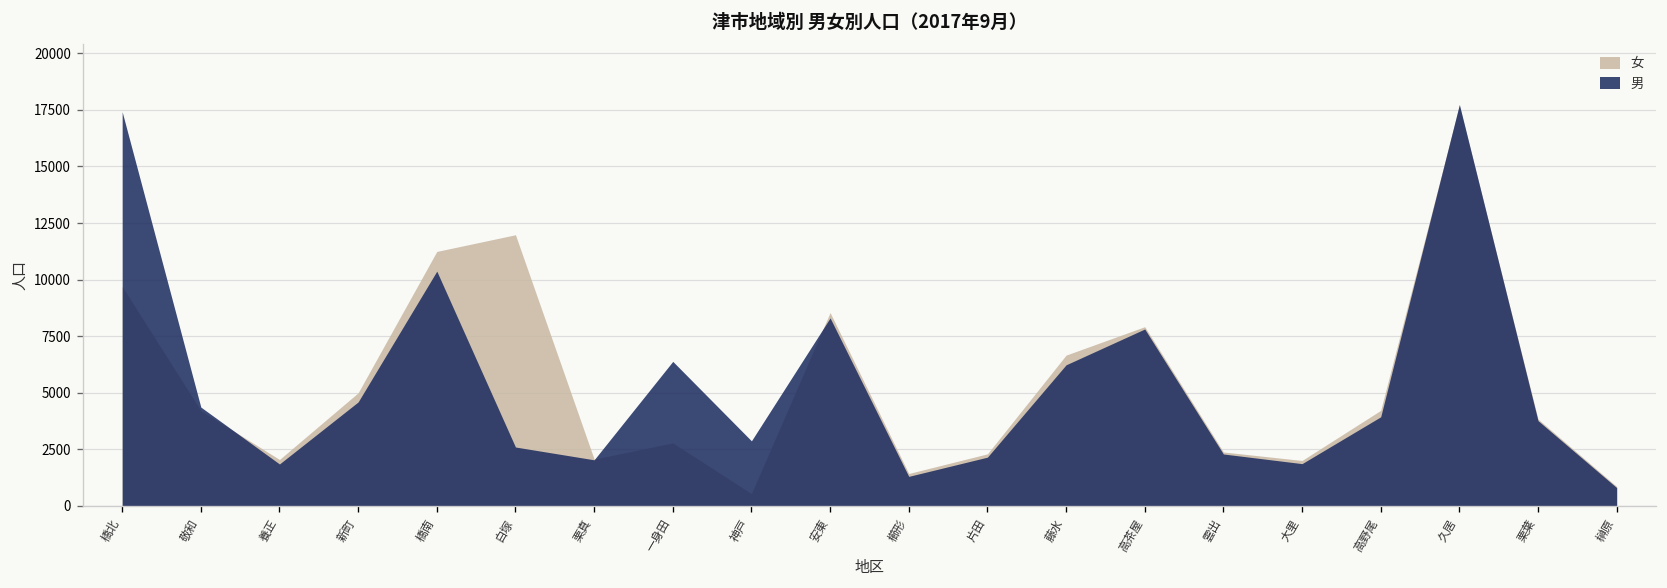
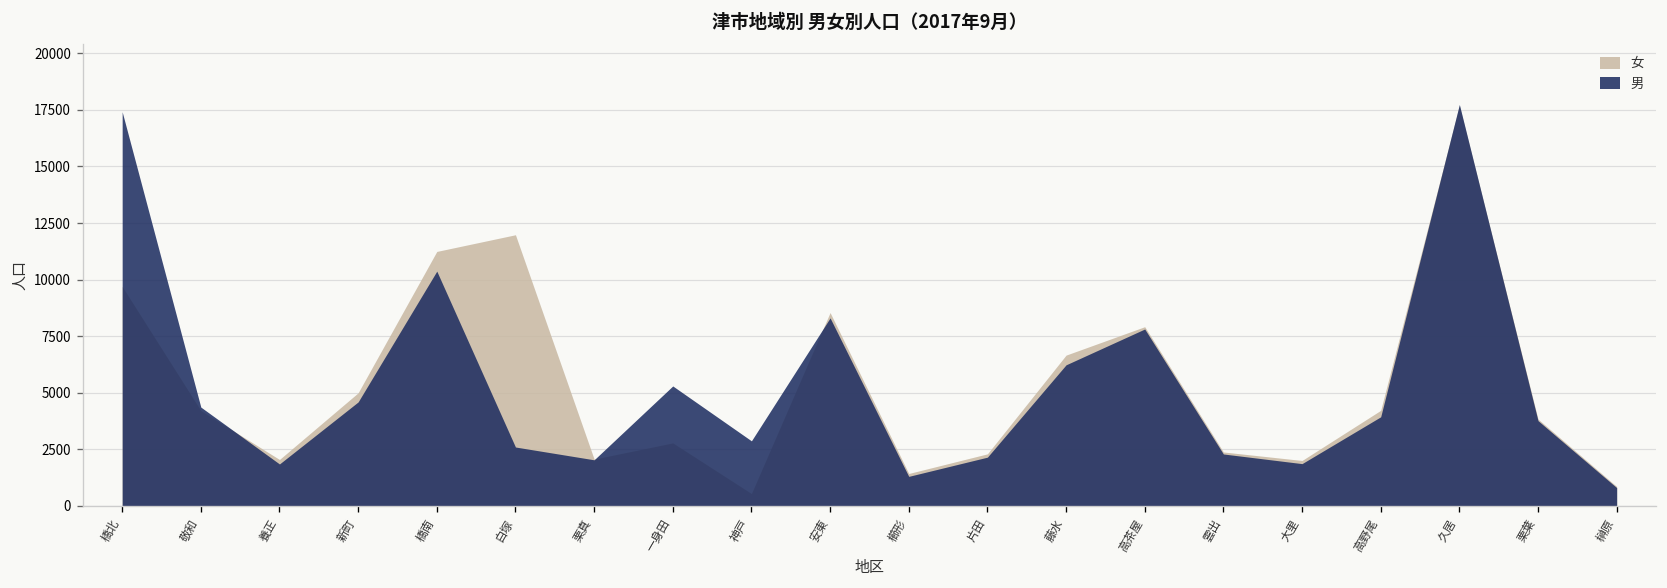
  {
    "女": {
      "橋北": 9700,
      "敬和": 4200,
      "養正": 2000,
      "新町": 5000,
      "橋南": 11200,
      "白塚": 12000,
      "一身田": 2800,
      "神戸": 500,
      "安東": 8500,
      "片田": 2300,
      "藤水": 6700,
      "大里": 2000,
      "高野尾": 4200
    },
    "男": {
      "橋北": 17400,
      "敬和": 4400,
      "養正": 1800,
      "新町": 4600,
      "橋南": 10400,
      "白塚": 2600,
-     "一身田": 6400,
+     "一身田": 5300,
      "神戸": 2900,
      "安東": 8300,
      "片田": 2100,
      "藤水": 6200,
      "大里": 1900,
      "高野尾": 3900
    }
  }
